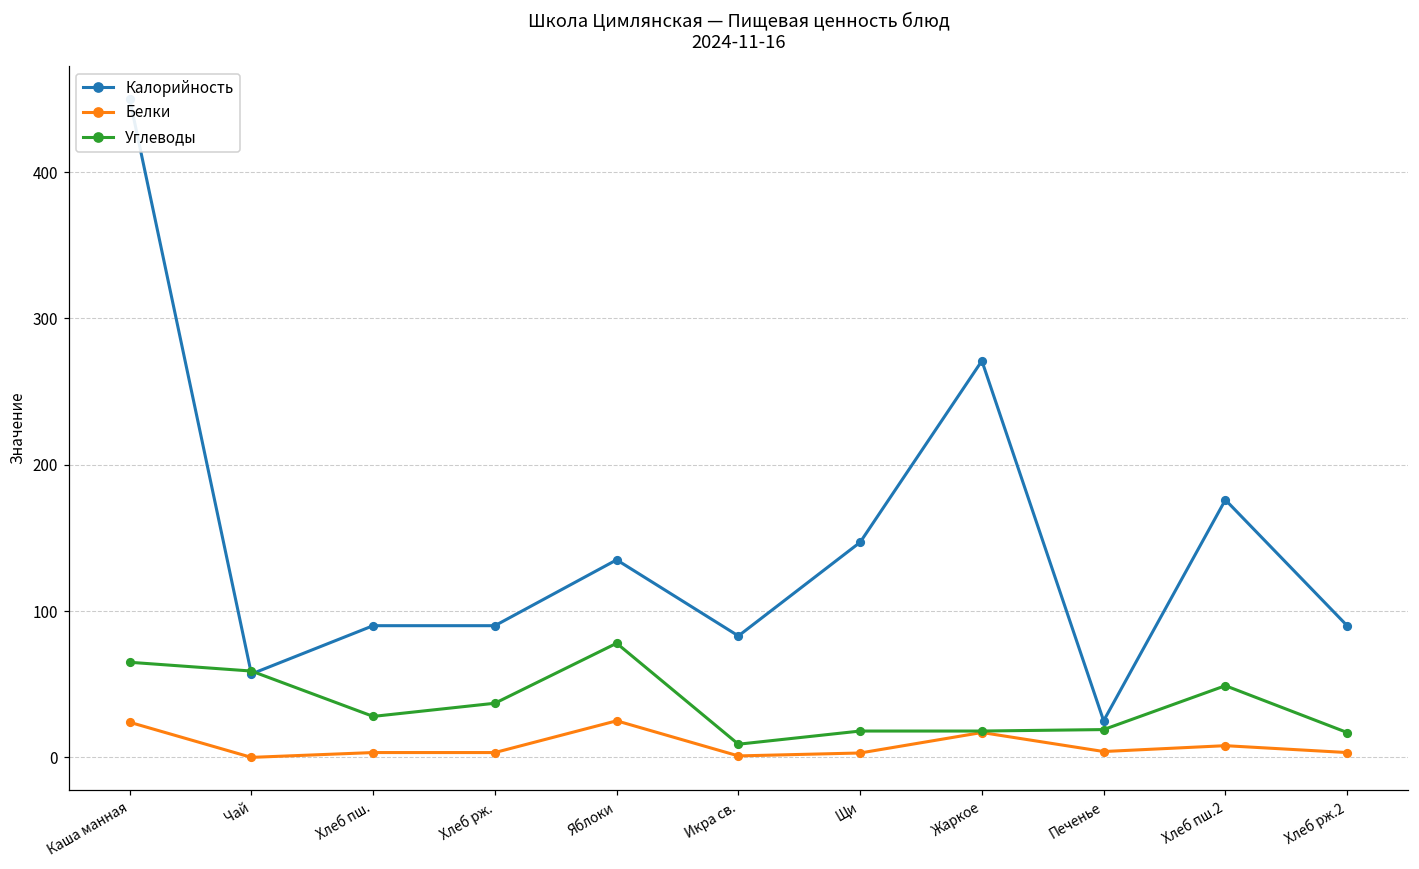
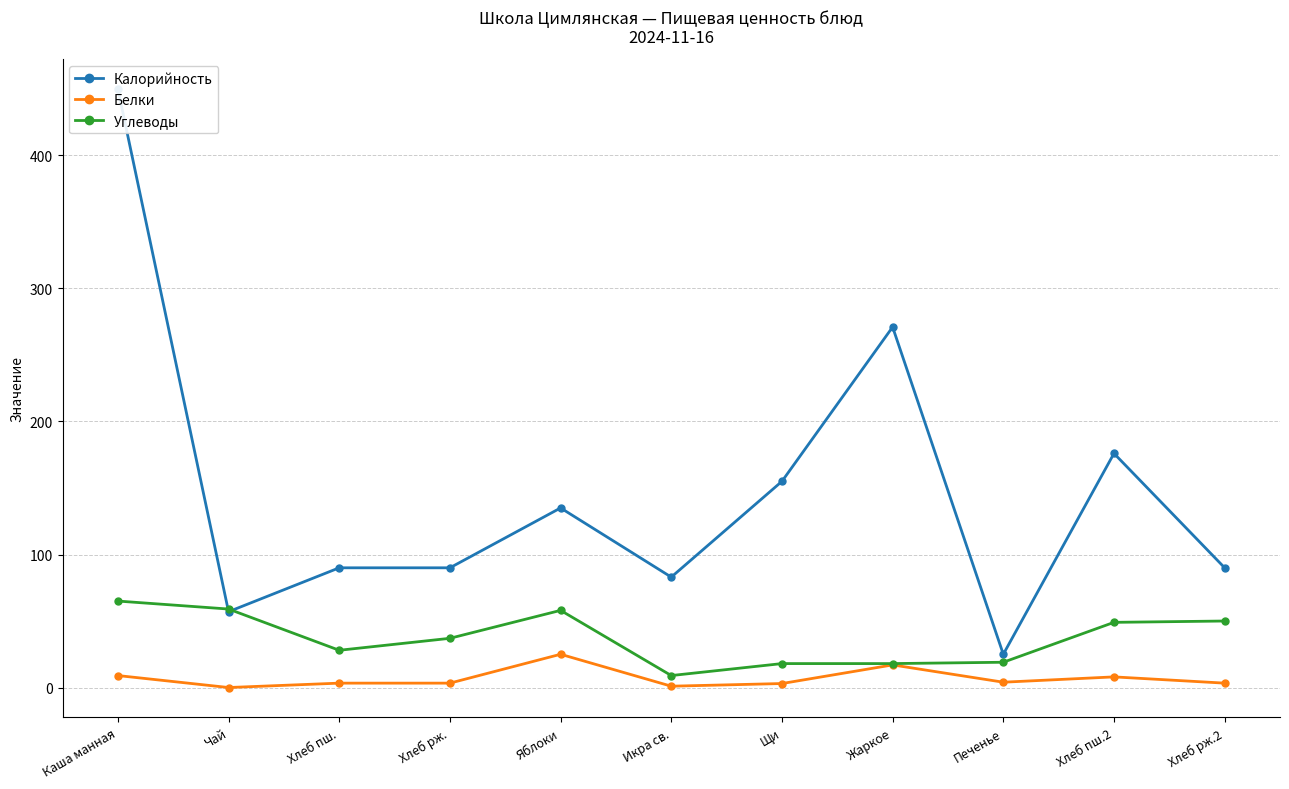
  {
    "Калорийность": {
      "Чай": 57,
      "Хлеб пш.": 90,
      "Хлеб рж.": 90,
      "Яблоки": 135,
      "Икра св.": 83,
-     "Щи": 147,
+     "Щи": 155,
      "Жаркое": 271,
      "Печенье": 25,
      "Хлеб пш.2": 176,
      "Хлеб рж.2": 90
    },
    "Белки": {
-     "Каша манная": 24,
+     "Каша манная": 9,
      "Чай": 0,
      "Хлеб пш.": 3,
      "Хлеб рж.": 3,
      "Яблоки": 25,
      "Икра св.": 1,
      "Щи": 3,
      "Печенье": 4,
      "Хлеб пш.2": 8,
      "Хлеб рж.2": 3
    },
    "Углеводы": {
      "Каша манная": 65,
      "Чай": 59,
      "Хлеб пш.": 28,
      "Хлеб рж.": 37,
-     "Яблоки": 78,
+     "Яблоки": 58,
      "Икра св.": 9,
      "Щи": 18,
      "Печенье": 19,
      "Хлеб пш.2": 49,
-     "Хлеб рж.2": 17
+     "Хлеб рж.2": 50
    }
  }
